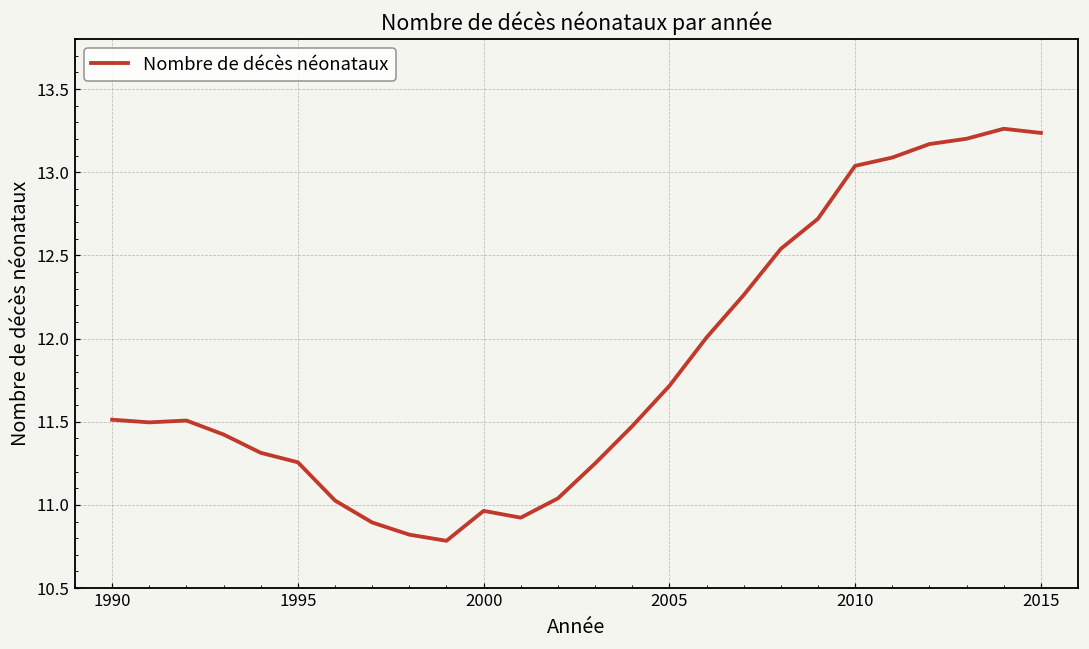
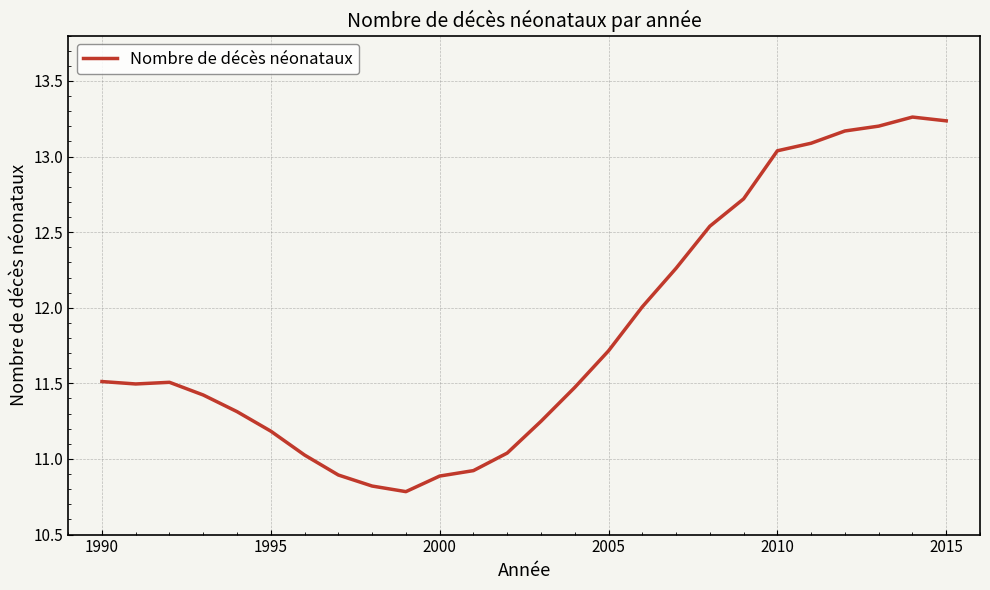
  {
    "1990": 11.51,
-   "1995": 11.26,
-   "2000": 10.96,
+   "1995": 11.18,
+   "2000": 10.89,
    "2005": 11.72,
    "2010": 13.04,
    "2015": 13.24
  }
